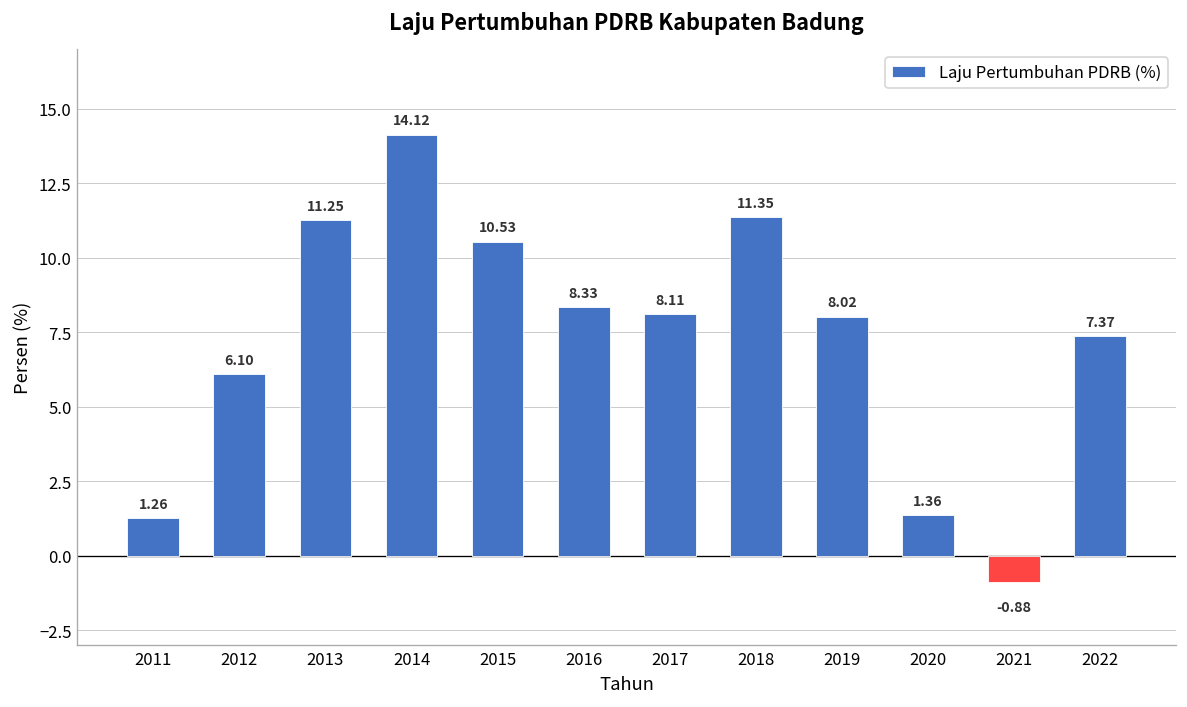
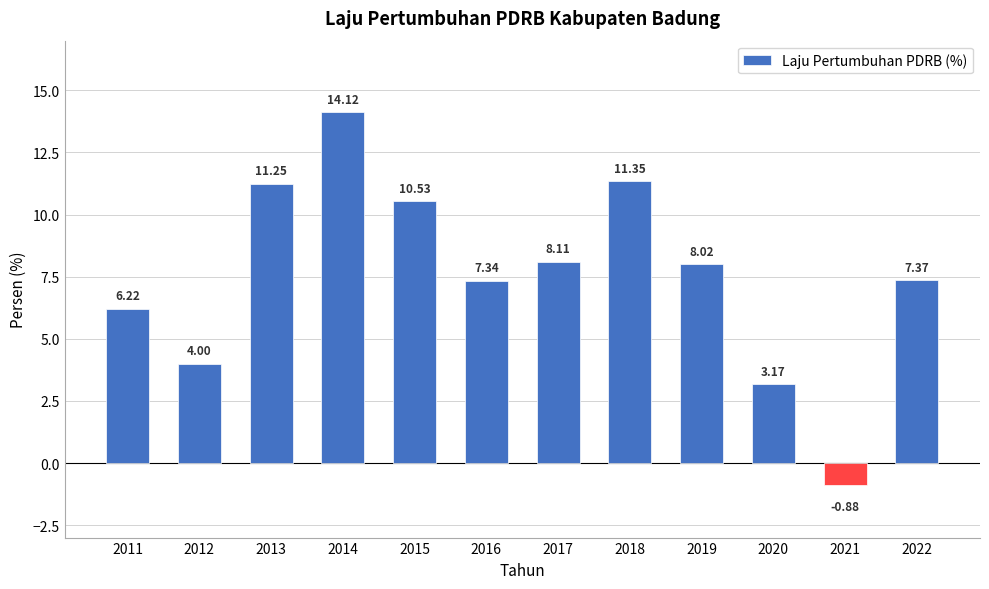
  {
-   "2011": 1.26,
-   "2012": 6.10,
+   "2011": 6.22,
+   "2012": 4.00,
    "2013": 11.25,
    "2014": 14.12,
    "2015": 10.53,
-   "2016": 8.33,
+   "2016": 7.34,
    "2017": 8.11,
    "2018": 11.35,
    "2019": 8.02,
-   "2020": 1.36,
+   "2020": 3.17,
    "2021": -0.88,
    "2022": 7.37
  }
